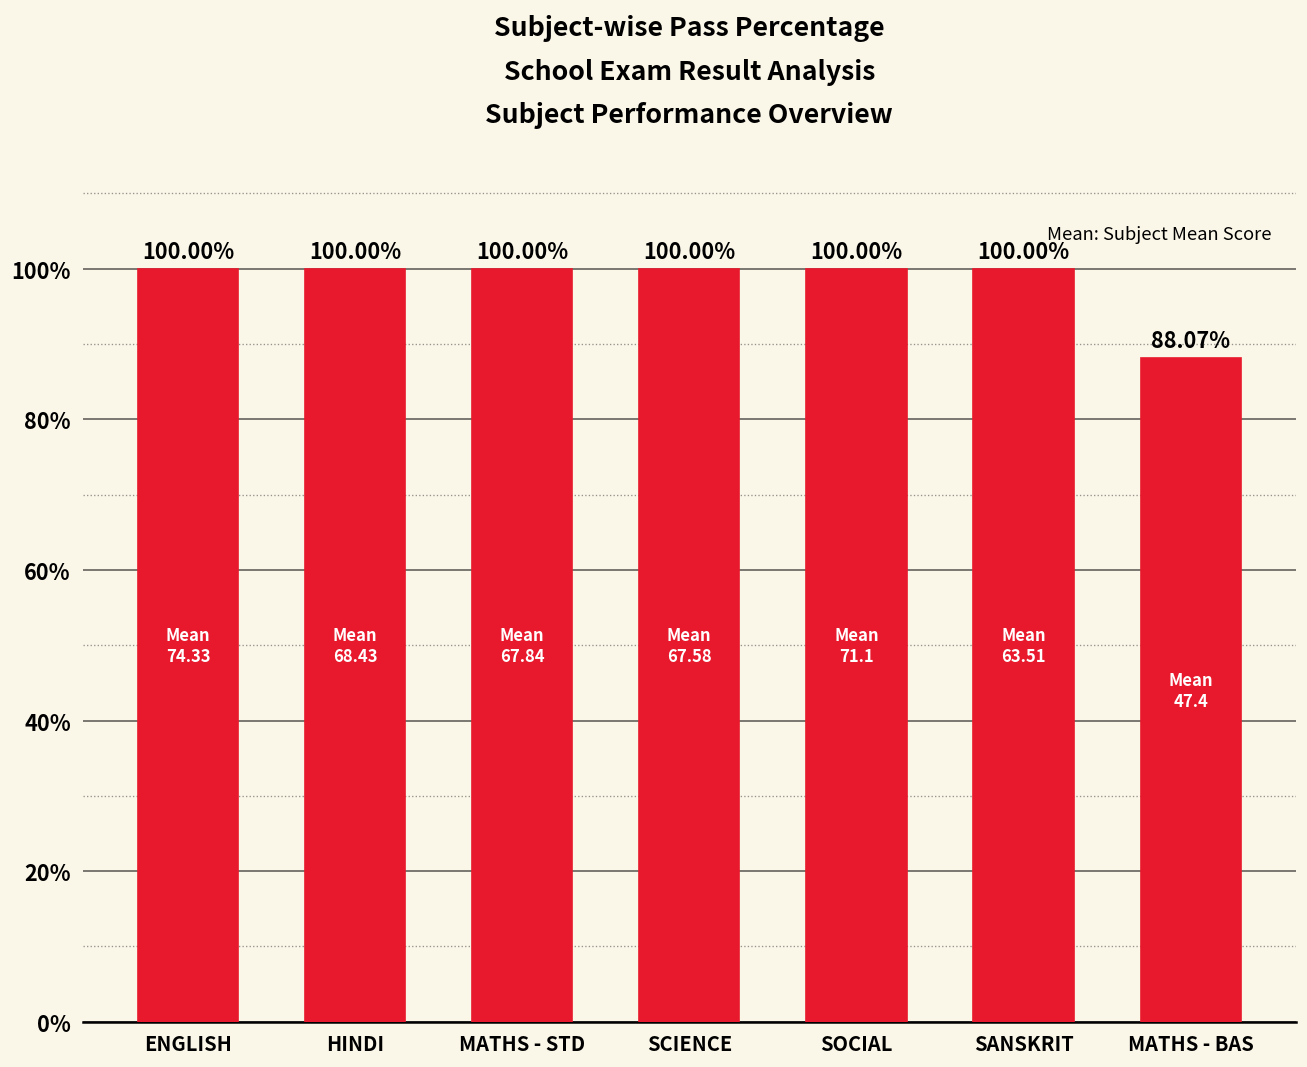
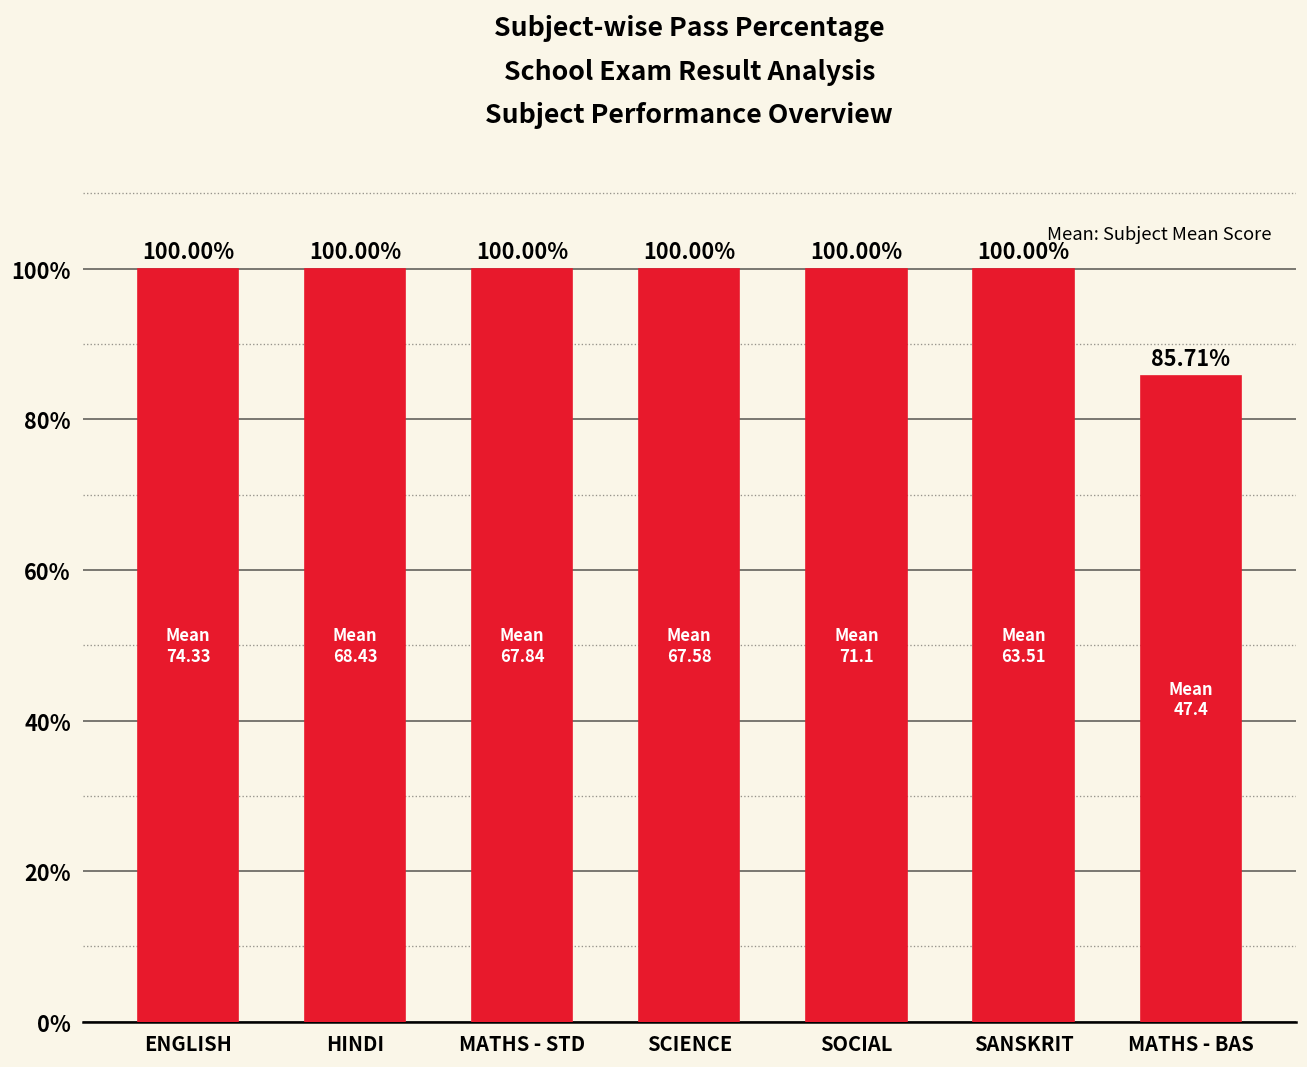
  {
    "ENGLISH": "100.00%",
    "HINDI": "100.00%",
    "MATHS - STD": "100.00%",
    "SCIENCE": "100.00%",
    "SOCIAL": "100.00%",
    "SANSKRIT": "100.00%",
-   "MATHS - BAS": "88.07%"
+   "MATHS - BAS": "85.71%"
  }
